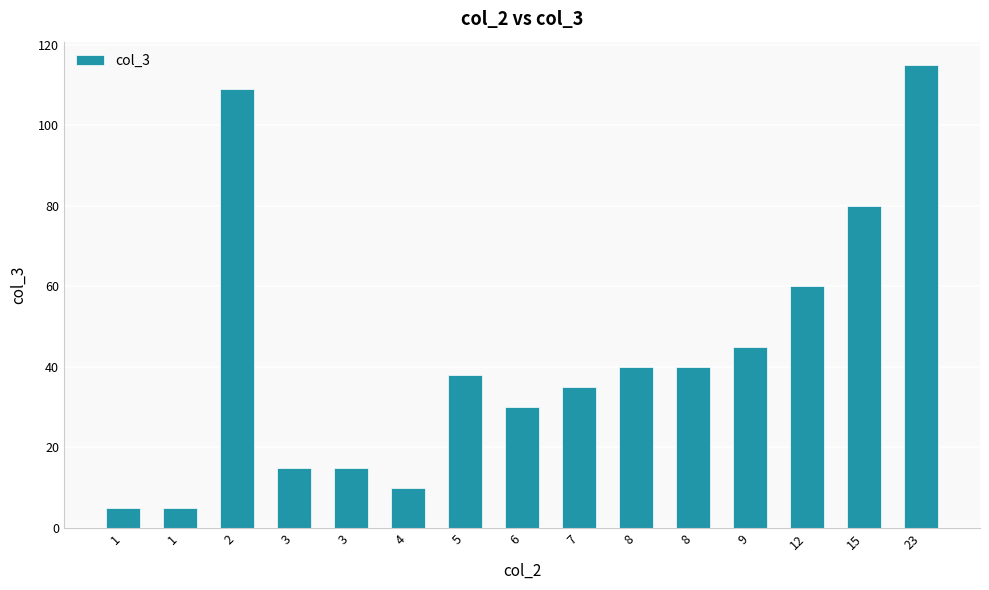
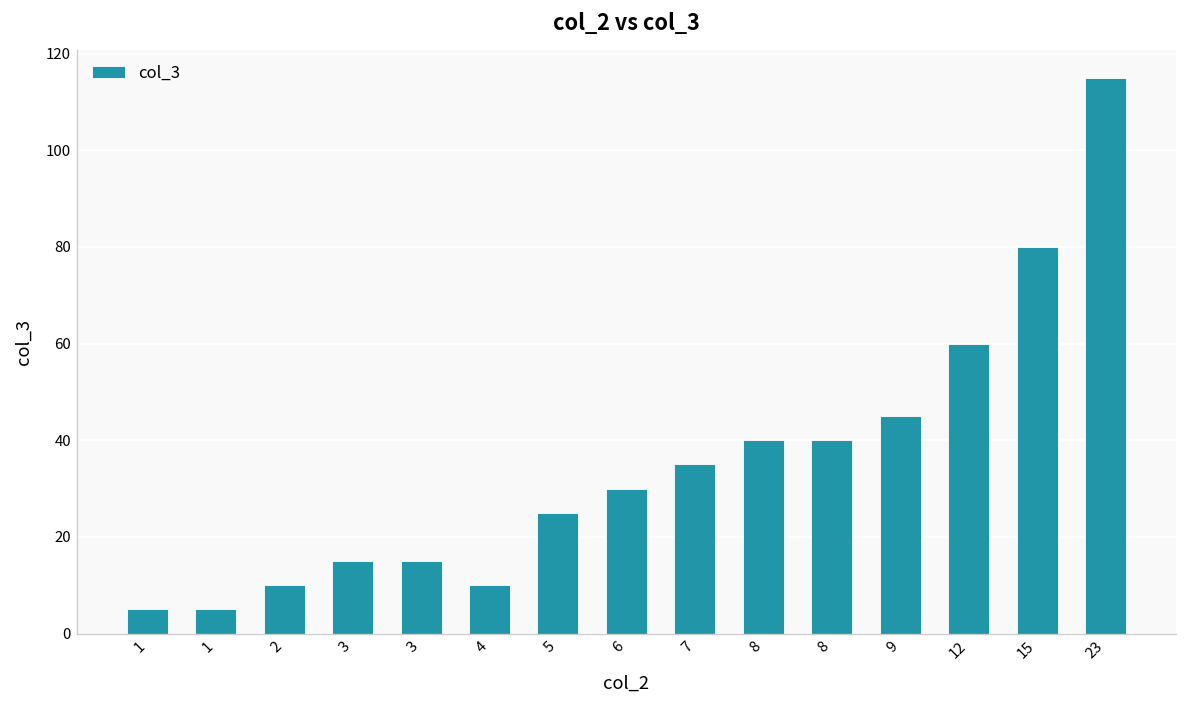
  {
-   "2": 109,
+   "2": 10,
    "4": 10,
-   "5": 38,
+   "5": 25,
    "6": 30,
    "7": 35,
    "9": 45,
    "12": 60,
    "15": 80,
    "23": 115
  }
